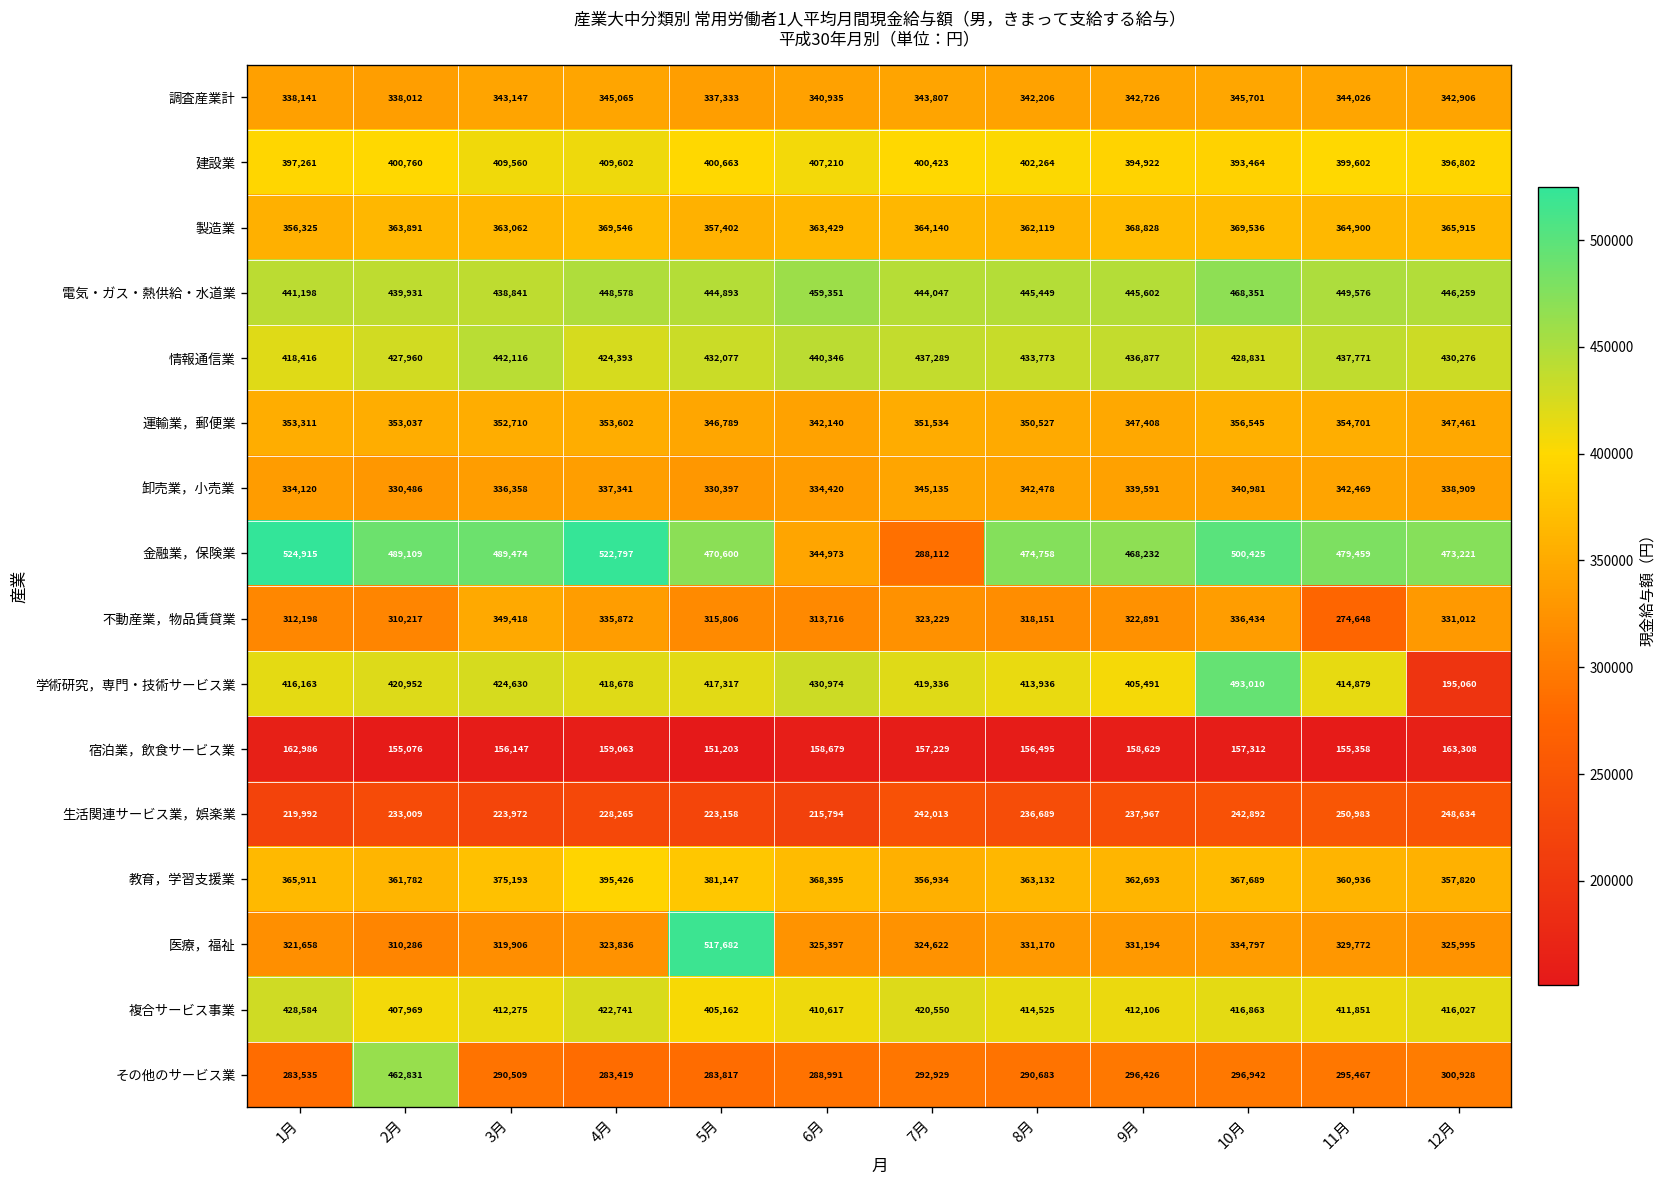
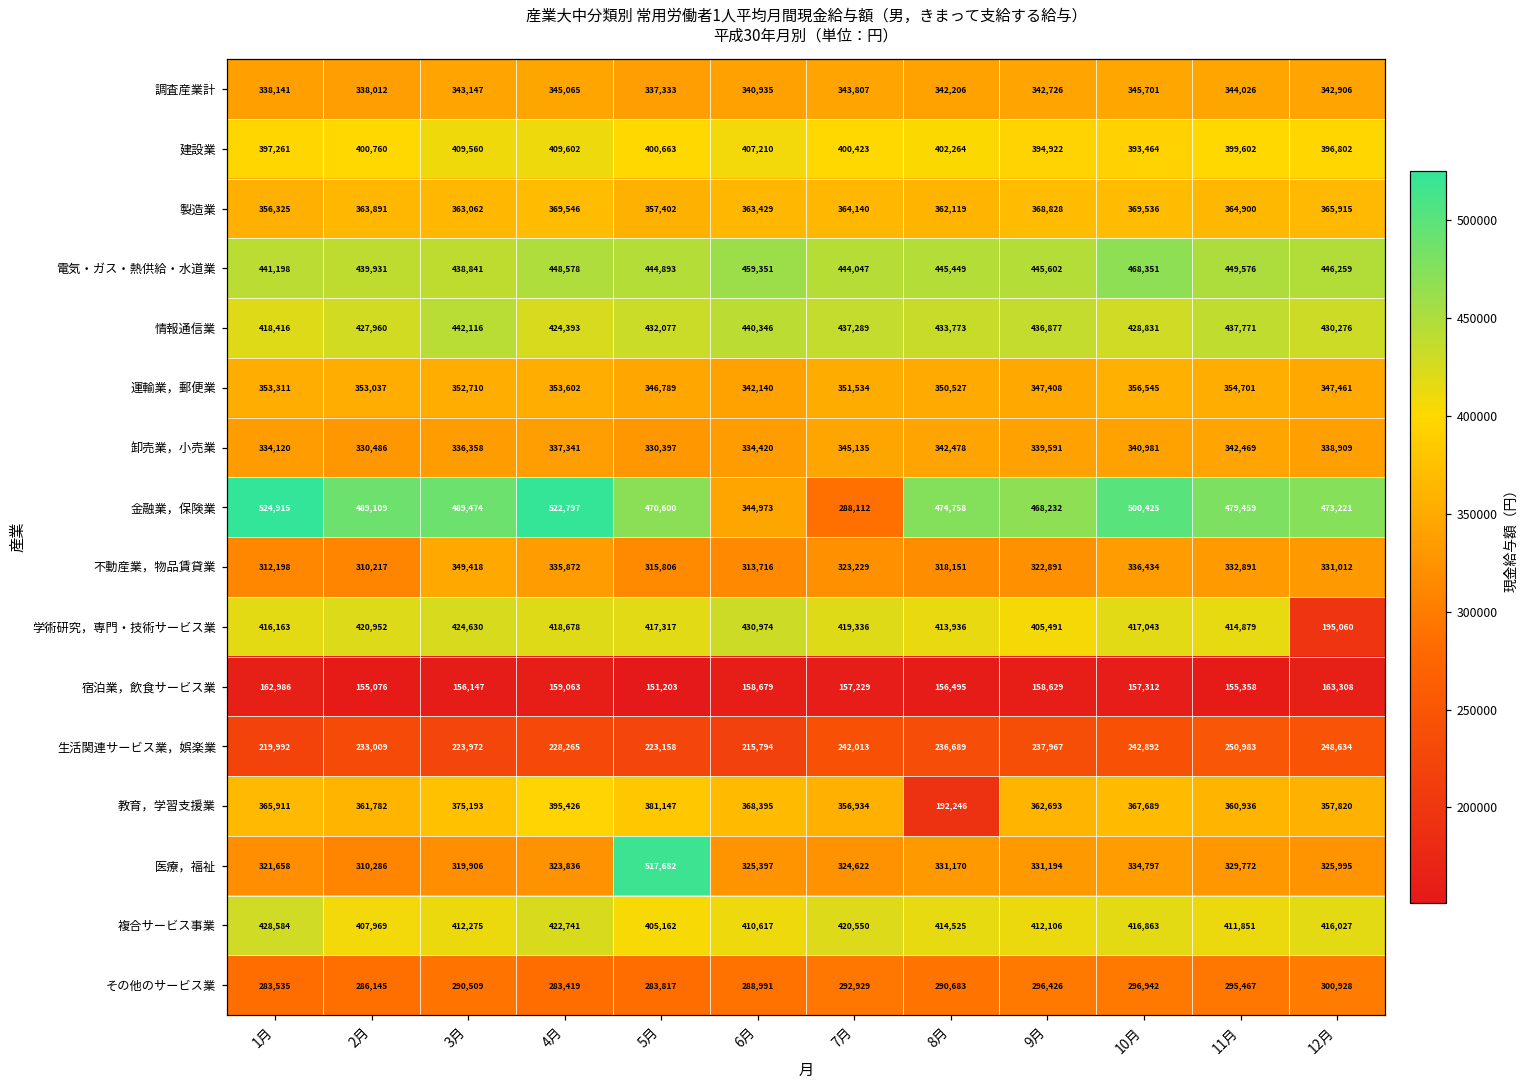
  {
    "調査産業計": {
      "1月": "338,141",
      "2月": "338,012",
      "3月": "343,147",
      "4月": "345,065",
      "5月": "337,333",
      "6月": "340,935",
      "7月": "343,807",
      "8月": "342,206",
      "9月": "342,726",
      "10月": "345,701",
      "11月": "344,026",
      "12月": "342,906"
    },
    "建設業": {
      "1月": "397,261",
      "2月": "400,760",
      "3月": "409,560",
      "4月": "409,602",
      "5月": "400,663",
      "6月": "407,210",
      "7月": "400,423",
      "8月": "402,264",
      "9月": "394,922",
      "10月": "393,464",
      "11月": "399,602",
      "12月": "396,802"
    },
    "製造業": {
      "1月": "356,325",
      "2月": "363,891",
      "3月": "363,062",
      "4月": "369,546",
      "5月": "357,402",
      "6月": "363,429",
      "7月": "364,140",
      "8月": "362,119",
      "9月": "368,828",
      "10月": "369,536",
      "11月": "364,900",
      "12月": "365,915"
    },
    "電気・ガス・熱供給・水道業": {
      "1月": "441,198",
      "2月": "439,931",
      "3月": "438,841",
      "4月": "448,578",
      "5月": "444,893",
      "6月": "459,351",
      "7月": "444,047",
      "8月": "445,449",
      "9月": "445,602",
      "10月": "468,351",
      "11月": "449,576",
      "12月": "446,259"
    },
    "情報通信業": {
      "1月": "418,416",
      "2月": "427,960",
      "3月": "442,116",
      "4月": "424,393",
      "5月": "432,077",
      "6月": "440,346",
      "7月": "437,289",
      "8月": "433,773",
      "9月": "436,877",
      "10月": "428,831",
      "11月": "437,771",
      "12月": "430,276"
    },
    "運輸業，郵便業": {
      "1月": "353,311",
      "2月": "353,037",
      "3月": "352,710",
      "4月": "353,602",
      "5月": "346,789",
      "6月": "342,140",
      "7月": "351,534",
      "8月": "350,527",
      "9月": "347,408",
      "10月": "356,545",
      "11月": "354,701",
      "12月": "347,461"
    },
    "卸売業，小売業": {
      "1月": "334,120",
      "2月": "330,486",
      "3月": "336,358",
      "4月": "337,341",
      "5月": "330,397",
      "6月": "334,420",
      "7月": "345,135",
      "8月": "342,478",
      "9月": "339,591",
      "10月": "340,981",
      "11月": "342,469",
      "12月": "338,909"
    },
    "金融業，保険業": {
      "1月": "524,915",
      "2月": "489,109",
      "3月": "489,474",
      "4月": "522,797",
      "5月": "470,600",
      "6月": "344,973",
      "7月": "288,112",
      "8月": "474,758",
      "9月": "468,232",
      "10月": "500,425",
      "11月": "479,459",
      "12月": "473,221"
    },
    "不動産業，物品賃貸業": {
      "1月": "312,198",
      "2月": "310,217",
      "3月": "349,418",
      "4月": "335,872",
      "5月": "315,806",
      "6月": "313,716",
      "7月": "323,229",
      "8月": "318,151",
      "9月": "322,891",
      "10月": "336,434",
-     "11月": "274,648",
+     "11月": "332,891",
      "12月": "331,012"
    },
    "学術研究，専門・技術サービス業": {
      "1月": "416,163",
      "2月": "420,952",
      "3月": "424,630",
      "4月": "418,678",
      "5月": "417,317",
      "6月": "430,974",
      "7月": "419,336",
      "8月": "413,936",
      "9月": "405,491",
-     "10月": "493,010",
+     "10月": "417,043",
      "11月": "414,879",
      "12月": "195,060"
    },
    "宿泊業，飲食サービス業": {
      "1月": "162,986",
      "2月": "155,076",
      "3月": "156,147",
      "4月": "159,063",
      "5月": "151,203",
      "6月": "158,679",
      "7月": "157,229",
      "8月": "156,495",
      "9月": "158,629",
      "10月": "157,312",
      "11月": "155,358",
      "12月": "163,308"
    },
    "生活関連サービス業，娯楽業": {
      "1月": "219,992",
      "2月": "233,009",
      "3月": "223,972",
      "4月": "228,265",
      "5月": "223,158",
      "6月": "215,794",
      "7月": "242,013",
      "8月": "236,689",
      "9月": "237,967",
      "10月": "242,892",
      "11月": "250,983",
      "12月": "248,634"
    },
    "教育，学習支援業": {
      "1月": "365,911",
      "2月": "361,782",
      "3月": "375,193",
      "4月": "395,426",
      "5月": "381,147",
      "6月": "368,395",
      "7月": "356,934",
-     "8月": "363,132",
+     "8月": "192,246",
      "9月": "362,693",
      "10月": "367,689",
      "11月": "360,936",
      "12月": "357,820"
    },
    "医療，福祉": {
      "1月": "321,658",
      "2月": "310,286",
      "3月": "319,906",
      "4月": "323,836",
      "5月": "517,682",
      "6月": "325,397",
      "7月": "324,622",
      "8月": "331,170",
      "9月": "331,194",
      "10月": "334,797",
      "11月": "329,772",
      "12月": "325,995"
    },
    "複合サービス事業": {
      "1月": "428,584",
      "2月": "407,969",
      "3月": "412,275",
      "4月": "422,741",
      "5月": "405,162",
      "6月": "410,617",
      "7月": "420,550",
      "8月": "414,525",
      "9月": "412,106",
      "10月": "416,863",
      "11月": "411,851",
      "12月": "416,027"
    },
    "その他のサービス業": {
      "1月": "283,535",
-     "2月": "462,831",
+     "2月": "286,145",
      "3月": "290,509",
      "4月": "283,419",
      "5月": "283,817",
      "6月": "288,991",
      "7月": "292,929",
      "8月": "290,683",
      "9月": "296,426",
      "10月": "296,942",
      "11月": "295,467",
      "12月": "300,928"
    }
  }
